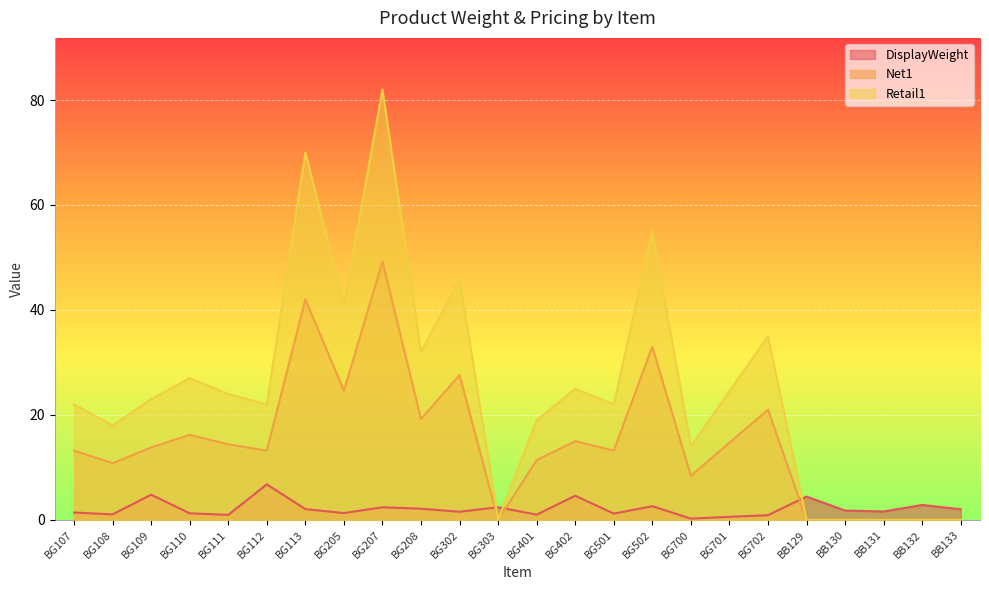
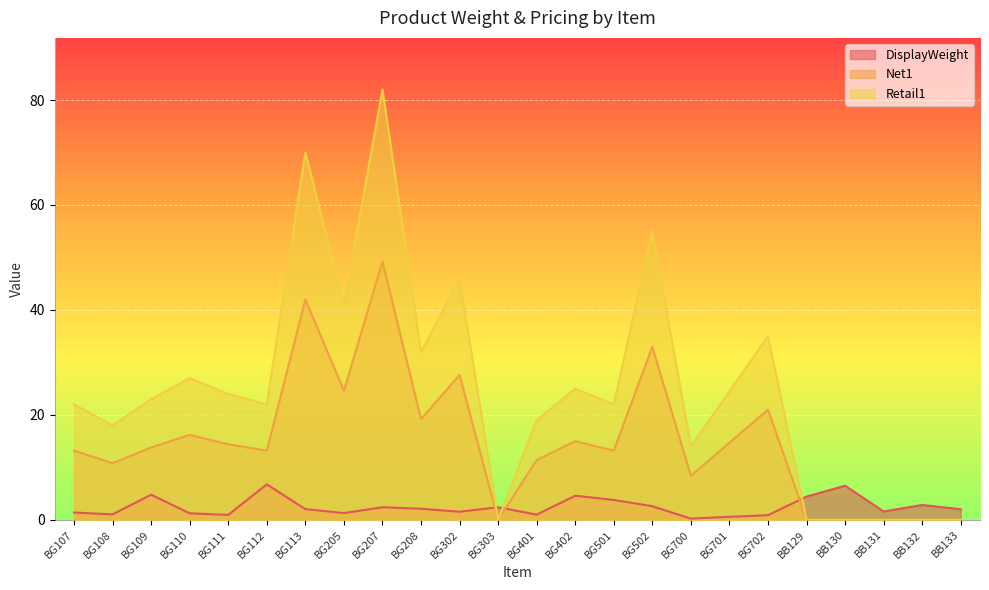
  {
    "DisplayWeight": {
      "BG107": 1,
      "BG108": 1,
      "BG109": 5,
      "BG110": 1,
      "BG111": 1,
      "BG112": 7,
      "BG113": 2,
      "BG205": 1,
      "BG207": 2,
      "BG208": 2,
      "BG302": 2,
      "BG303": 2,
      "BG401": 1,
      "BG402": 5,
-     "BG501": 1,
+     "BG501": 4,
      "BG502": 3,
      "BG700": 0,
      "BG701": 1,
      "BG702": 1,
      "BB129": 4,
-     "BB130": 2,
+     "BB130": 7,
      "BB131": 2,
      "BB132": 3,
      "BB133": 2
    }
  }
